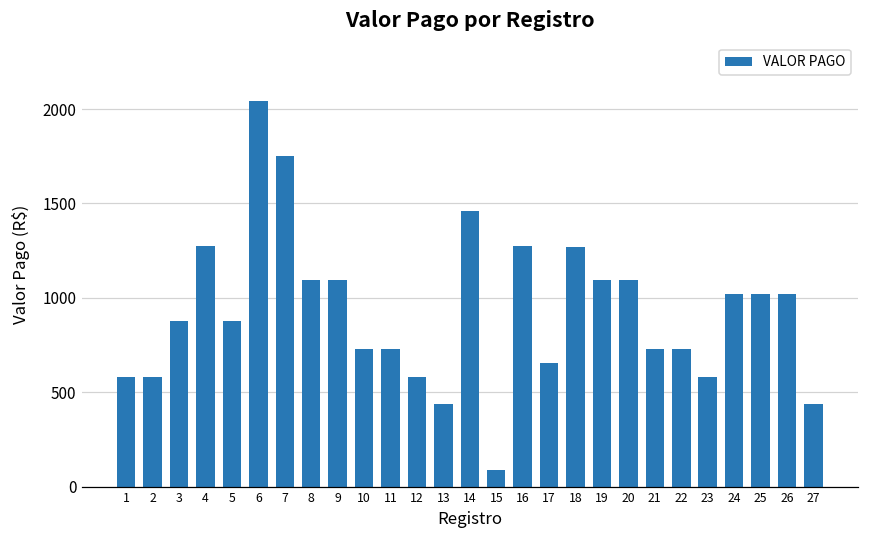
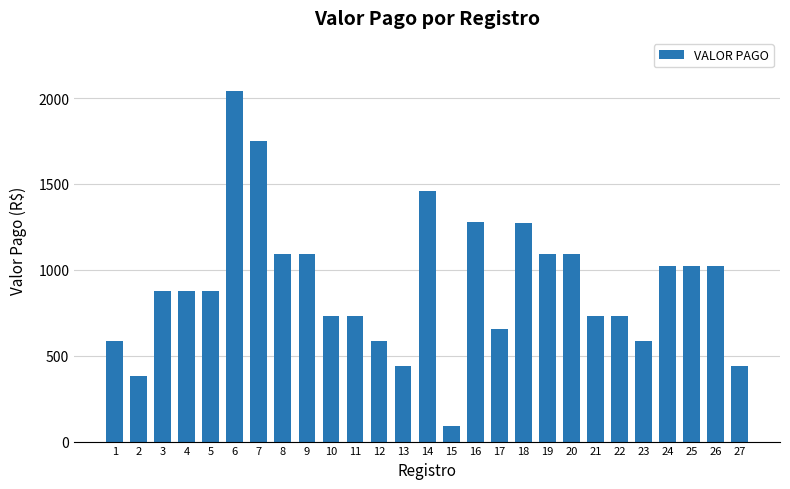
  {
    "1": 580,
-   "2": 580,
+   "2": 380,
    "3": 880,
-   "4": 1270,
+   "4": 880,
    "5": 880,
    "6": 2040,
    "7": 1750,
    "8": 1100,
    "9": 1100,
    "10": 730,
    "11": 730,
    "12": 580,
    "13": 440,
    "14": 1460,
    "15": 90,
    "16": 1280,
    "17": 660,
    "18": 1270,
    "19": 1100,
    "20": 1100,
    "21": 730,
    "22": 730,
    "23": 580,
    "24": 1020,
    "25": 1020,
    "26": 1020,
    "27": 440
  }
